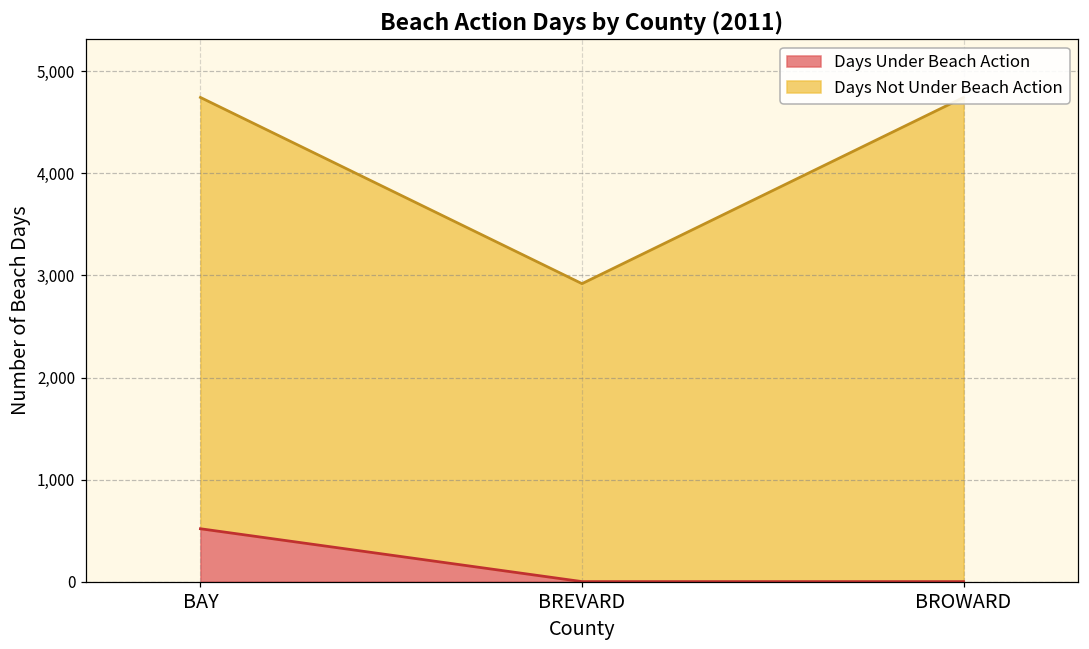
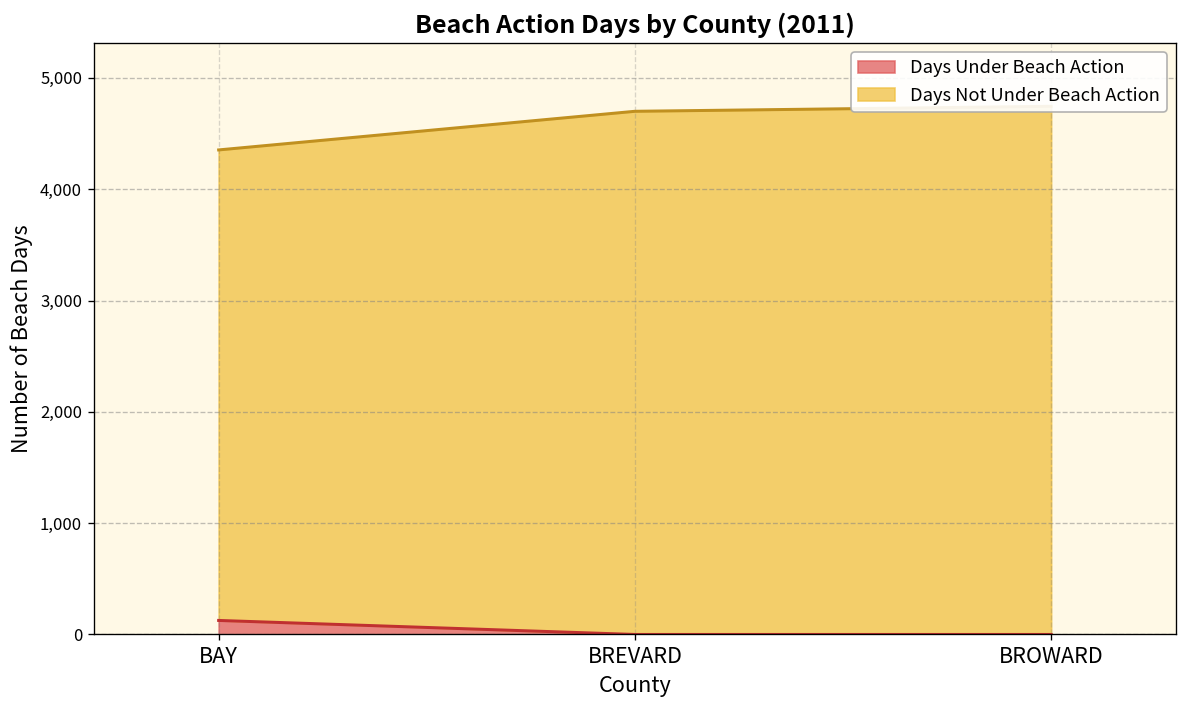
  {
    "Days Under Beach Action": {
-     "BAY": "500",
+     "BAY": "100",
      "BREVARD": "0",
      "BROWARD": "0"
    },
    "Days Not Under Beach Action": {
      "BAY": "4,200",
-     "BREVARD": "2,900"
+     "BREVARD": "4,700"
    }
  }
